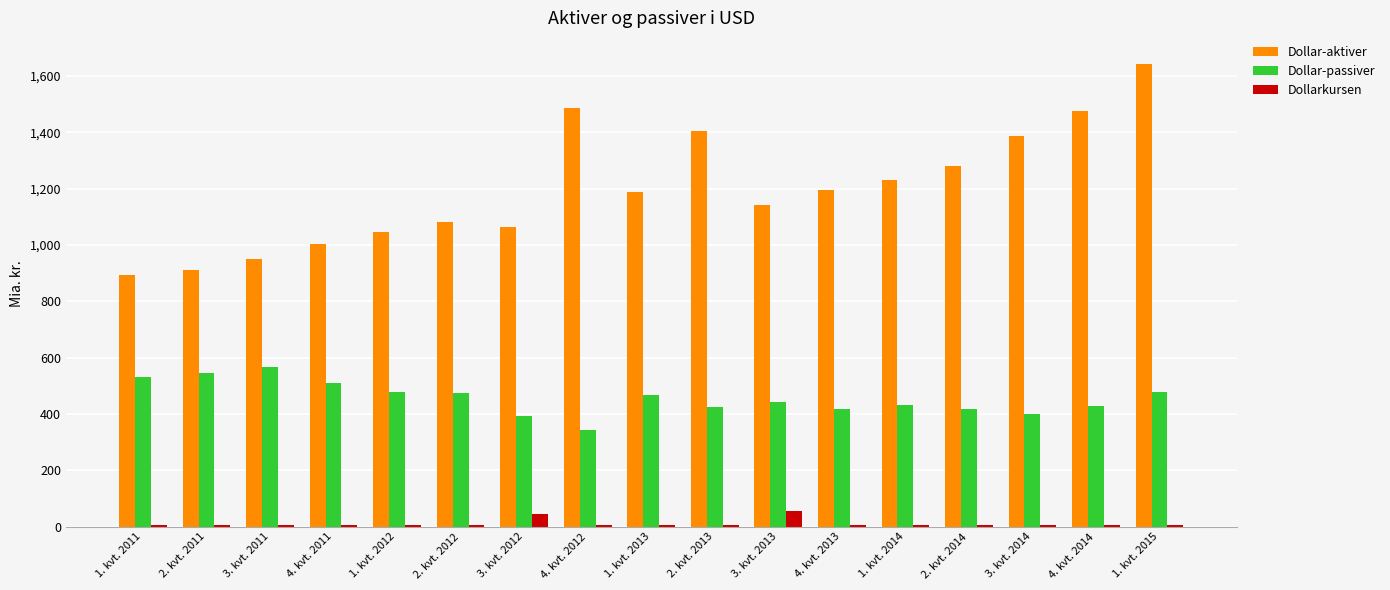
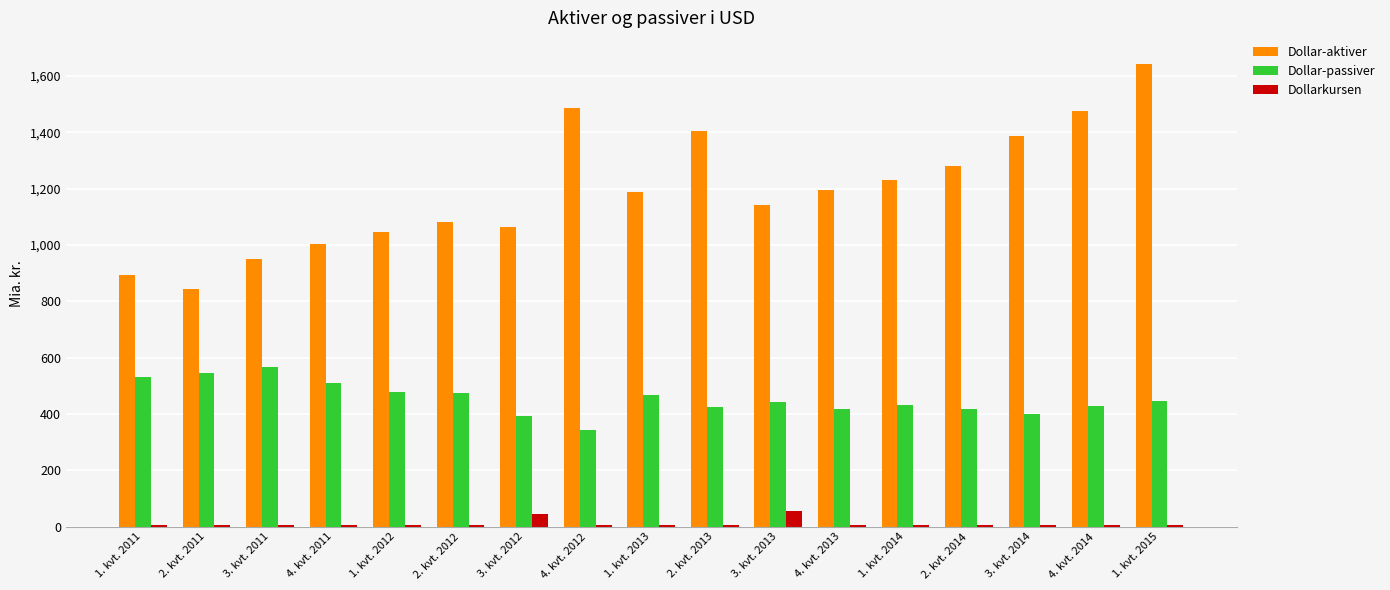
  {
    "Dollar-aktiver": {
      "1. kvt. 2011": "890",
-     "2. kvt. 2011": "910",
+     "2. kvt. 2011": "840",
      "3. kvt. 2011": "950",
      "4. kvt. 2011": "1,000",
      "1. kvt. 2012": "1,050",
      "2. kvt. 2012": "1,080",
      "3. kvt. 2012": "1,060",
      "4. kvt. 2012": "1,490",
      "1. kvt. 2013": "1,190",
      "2. kvt. 2013": "1,400",
      "3. kvt. 2013": "1,140",
      "4. kvt. 2013": "1,190",
      "1. kvt. 2014": "1,230",
      "2. kvt. 2014": "1,280",
      "3. kvt. 2014": "1,390",
      "4. kvt. 2014": "1,470",
      "1. kvt. 2015": "1,640"
    },
    "Dollar-passiver": {
      "1. kvt. 2011": "530",
      "2. kvt. 2011": "550",
      "3. kvt. 2011": "570",
      "4. kvt. 2011": "510",
      "1. kvt. 2012": "480",
      "2. kvt. 2012": "470",
      "3. kvt. 2012": "390",
      "4. kvt. 2012": "340",
      "1. kvt. 2013": "470",
      "2. kvt. 2013": "420",
      "3. kvt. 2013": "440",
      "4. kvt. 2013": "420",
      "1. kvt. 2014": "430",
      "2. kvt. 2014": "420",
      "3. kvt. 2014": "400",
      "4. kvt. 2014": "430",
-     "1. kvt. 2015": "480"
+     "1. kvt. 2015": "450"
    },
    "Dollarkursen": {
      "3. kvt. 2012": "40",
      "3. kvt. 2013": "60"
    }
  }
